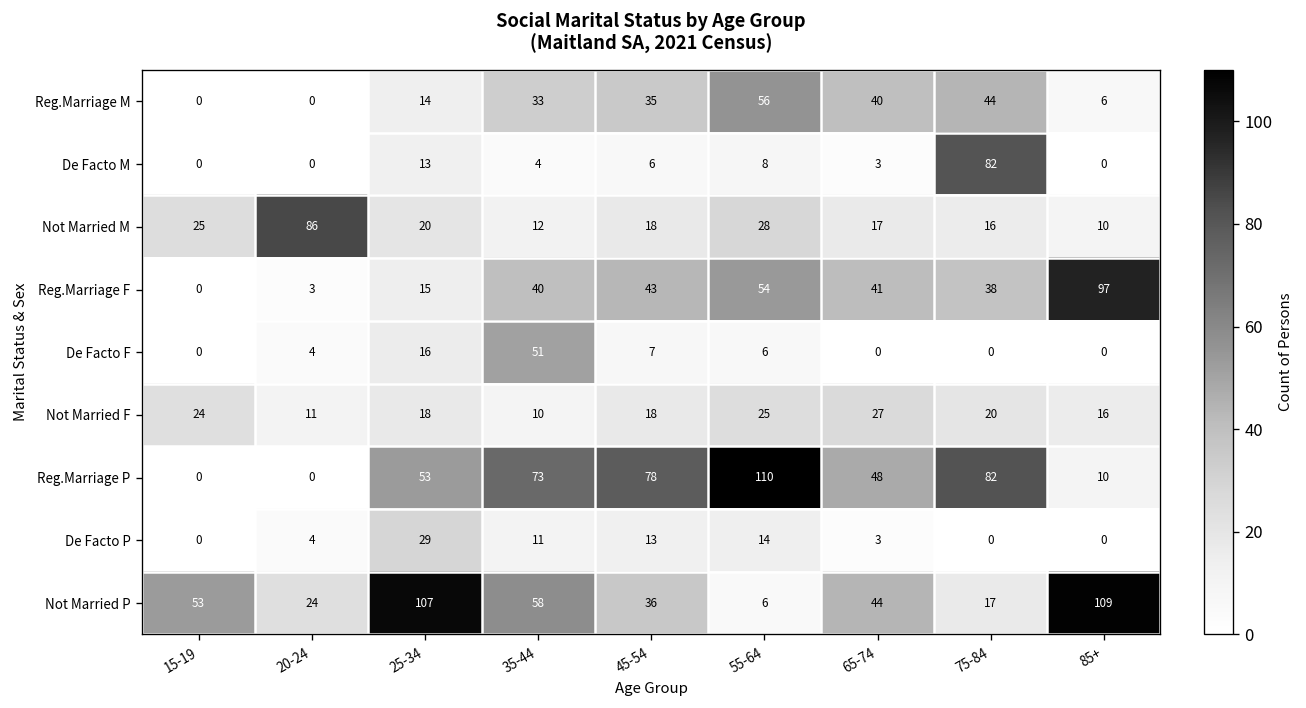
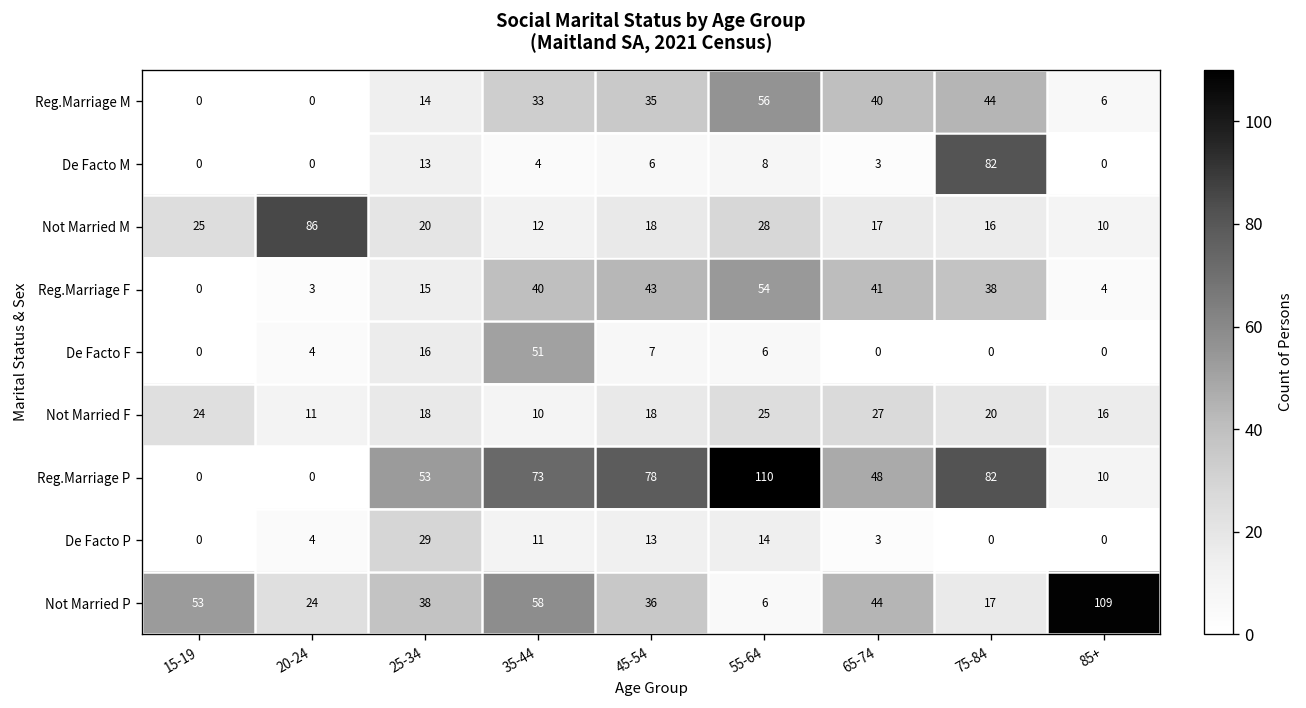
  {
    "Reg.Marriage M": {
      "15-19": 0,
      "20-24": 0,
      "25-34": 14,
      "35-44": 33,
      "45-54": 35,
      "55-64": 56,
      "65-74": 40,
      "75-84": 44,
      "85+": 6
    },
    "De Facto M": {
      "15-19": 0,
      "20-24": 0,
      "25-34": 13,
      "35-44": 4,
      "45-54": 6,
      "55-64": 8,
      "65-74": 3,
      "75-84": 82,
      "85+": 0
    },
    "Not Married M": {
      "15-19": 25,
      "20-24": 86,
      "25-34": 20,
      "35-44": 12,
      "45-54": 18,
      "55-64": 28,
      "65-74": 17,
      "75-84": 16,
      "85+": 10
    },
    "Reg.Marriage F": {
      "15-19": 0,
      "20-24": 3,
      "25-34": 15,
      "35-44": 40,
      "45-54": 43,
      "55-64": 54,
      "65-74": 41,
      "75-84": 38,
-     "85+": 97
+     "85+": 4
    },
    "De Facto F": {
      "15-19": 0,
      "20-24": 4,
      "25-34": 16,
      "35-44": 51,
      "45-54": 7,
      "55-64": 6,
      "65-74": 0,
      "75-84": 0,
      "85+": 0
    },
    "Not Married F": {
      "15-19": 24,
      "20-24": 11,
      "25-34": 18,
      "35-44": 10,
      "45-54": 18,
      "55-64": 25,
      "65-74": 27,
      "75-84": 20,
      "85+": 16
    },
    "Reg.Marriage P": {
      "15-19": 0,
      "20-24": 0,
      "25-34": 53,
      "35-44": 73,
      "45-54": 78,
      "55-64": 110,
      "65-74": 48,
      "75-84": 82,
      "85+": 10
    },
    "De Facto P": {
      "15-19": 0,
      "20-24": 4,
      "25-34": 29,
      "35-44": 11,
      "45-54": 13,
      "55-64": 14,
      "65-74": 3,
      "75-84": 0,
      "85+": 0
    },
    "Not Married P": {
      "15-19": 53,
      "20-24": 24,
-     "25-34": 107,
+     "25-34": 38,
      "35-44": 58,
      "45-54": 36,
      "55-64": 6,
      "65-74": 44,
      "75-84": 17,
      "85+": 109
    }
  }
